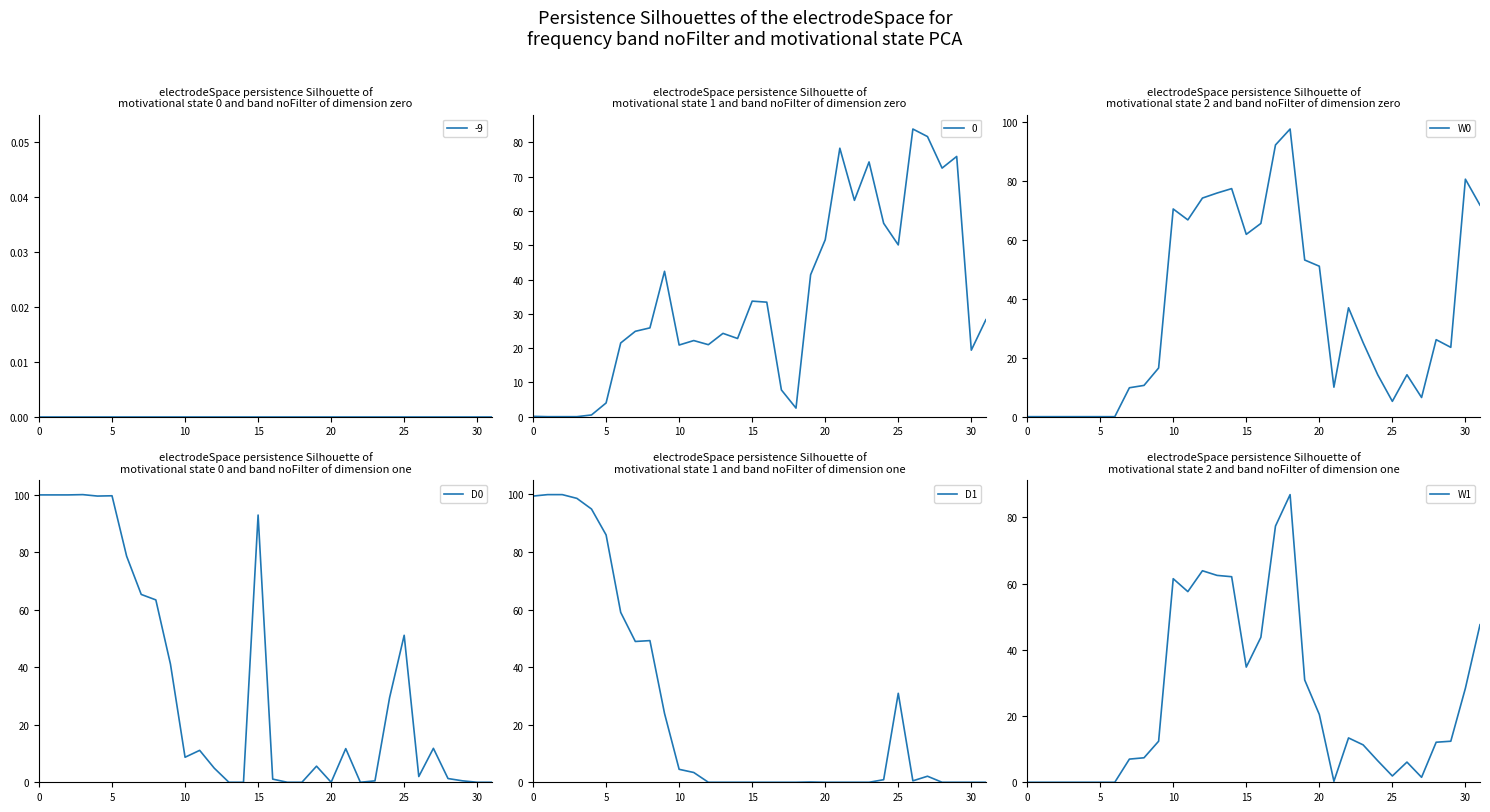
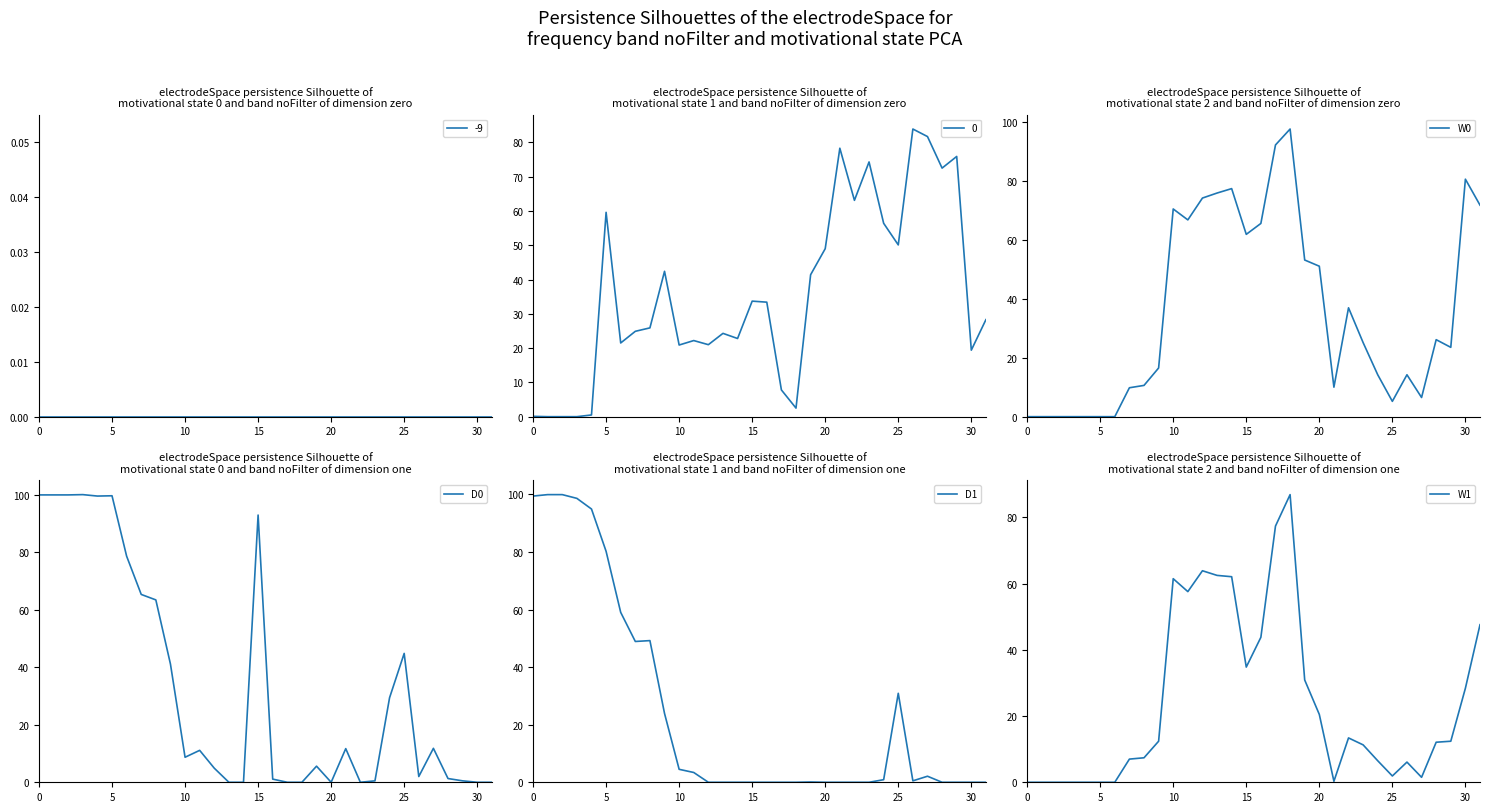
  {
    "electrodeSpace persistence Silhouette of motivational state 0 and band noFilter of dimension zero": {
      "0": 0.000,
      "5": 0.000,
      "10": 0.000,
      "15": 0.000,
      "20": 0.000,
      "25": 0.000,
      "30": 0.000
    },
    "electrodeSpace persistence Silhouette of motivational state 1 and band noFilter of dimension zero": {
      "0": 0,
-     "5": 4,
+     "5": 60,
      "10": 21,
      "15": 34,
-     "20": 52,
+     "20": 49,
      "25": 50,
      "30": 19
    },
    "electrodeSpace persistence Silhouette of motivational state 2 and band noFilter of dimension zero": {
      "0": 0,
      "5": 0,
      "10": 70,
      "15": 62,
      "20": 51,
      "25": 5,
      "30": 81
    },
    "electrodeSpace persistence Silhouette of motivational state 0 and band noFilter of dimension one": {
      "0": 100,
      "5": 100,
      "10": 9,
      "15": 93,
      "20": 0,
-     "25": 51,
+     "25": 45,
      "30": 0
    },
    "electrodeSpace persistence Silhouette of motivational state 1 and band noFilter of dimension one": {
      "0": 99,
-     "5": 86,
+     "5": 80,
      "10": 5,
      "15": 0,
      "20": 0,
      "25": 31,
      "30": 0
    },
    "electrodeSpace persistence Silhouette of motivational state 2 and band noFilter of dimension one": {
      "0": 0,
      "5": 0,
      "10": 62,
      "15": 35,
      "20": 21,
      "25": 2,
      "30": 28
    }
  }
